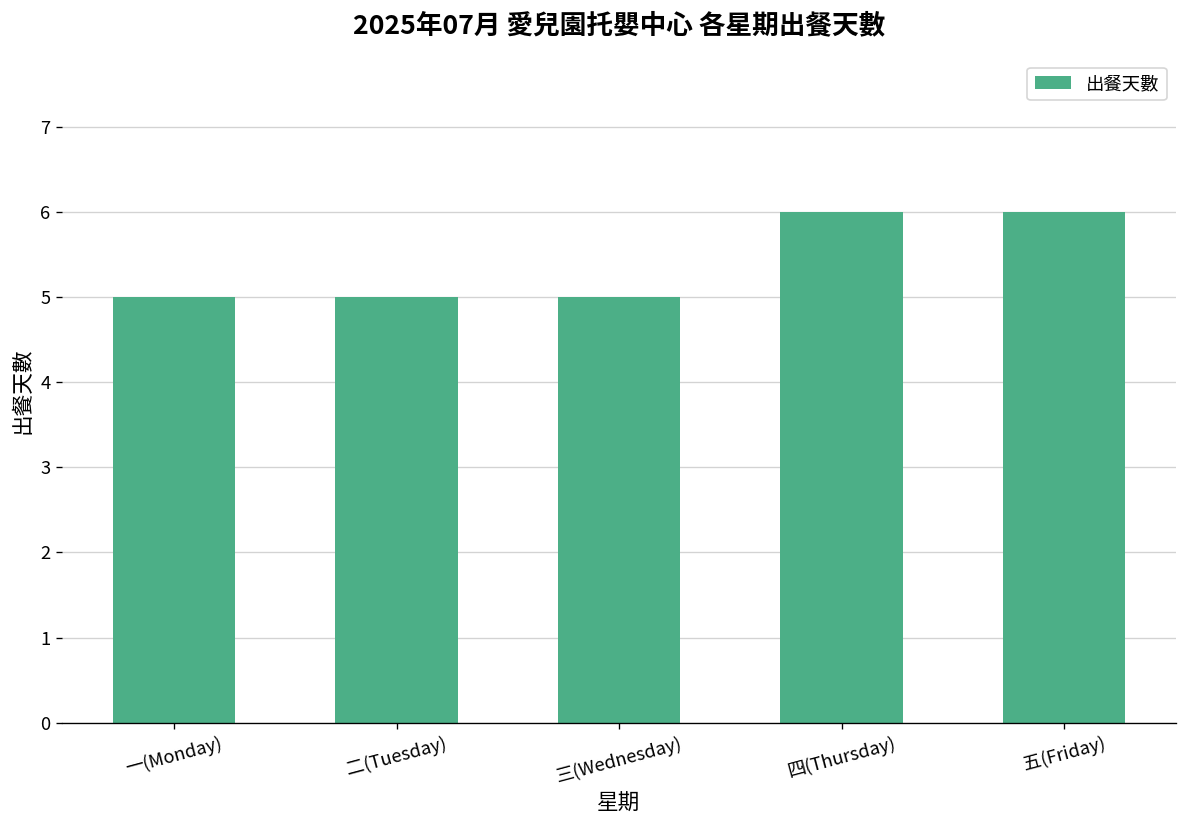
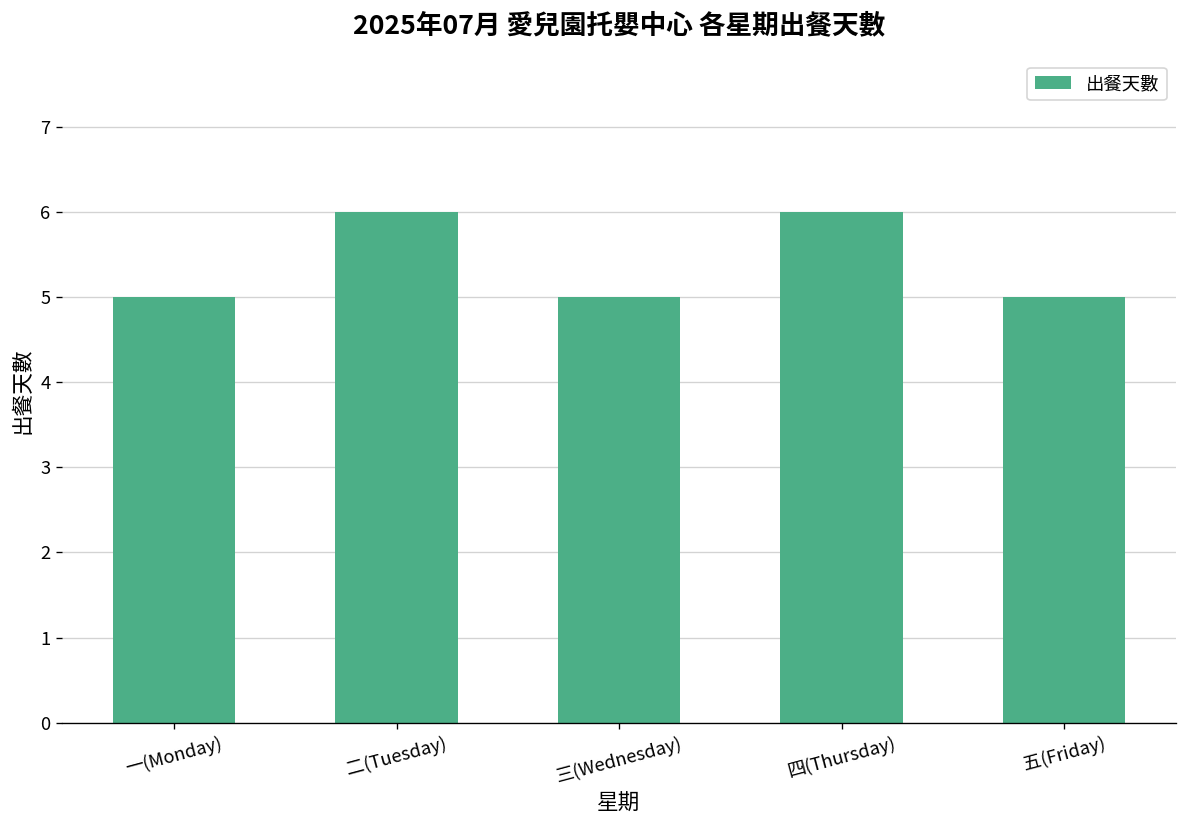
  {
    "一(Monday)": 5,
-   "二(Tuesday)": 5,
+   "二(Tuesday)": 6,
    "三(Wednesday)": 5,
    "四(Thursday)": 6,
-   "五(Friday)": 6
+   "五(Friday)": 5
  }
